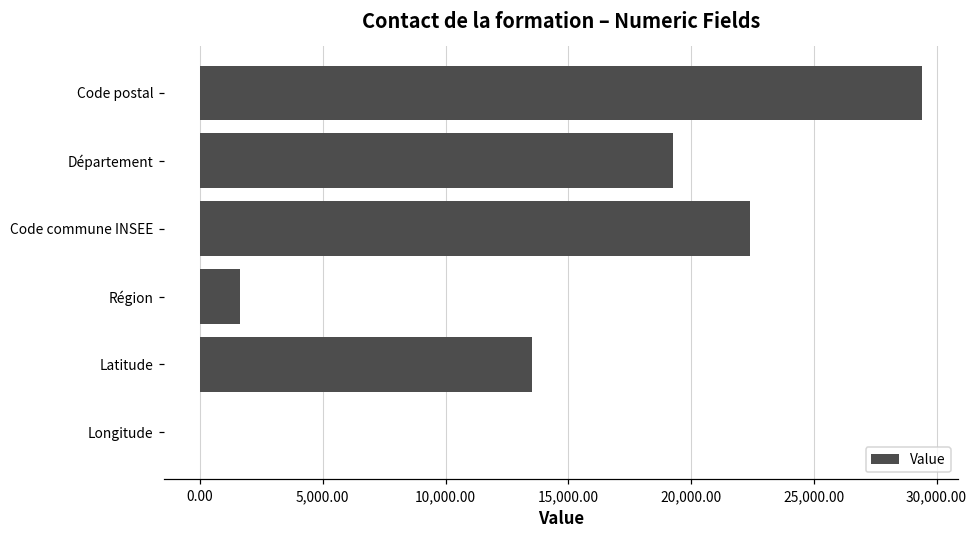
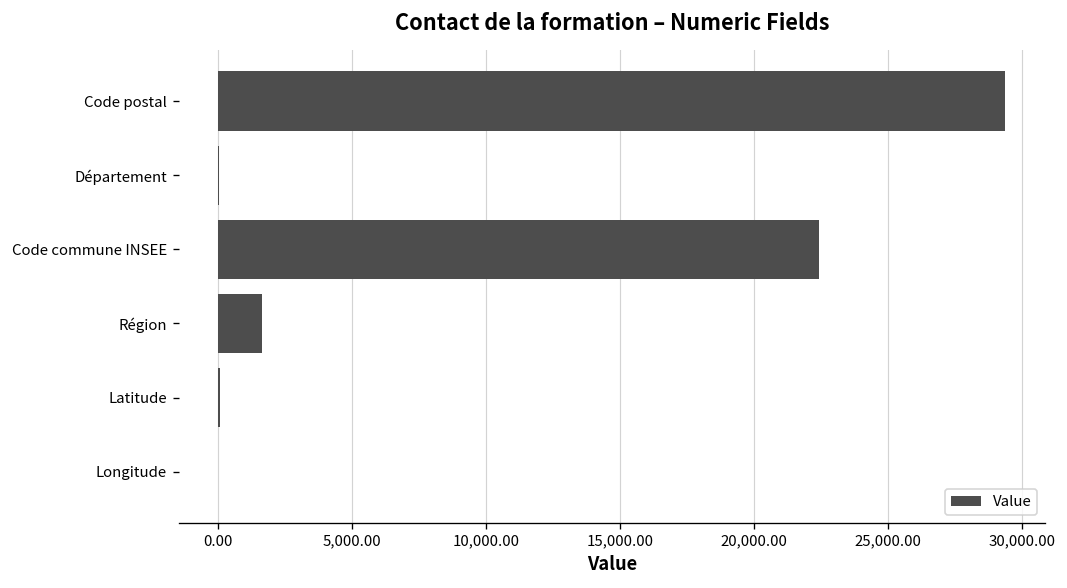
  {
    "Code postal": "29,400",
-   "Département": "19,300",
+   "Département": "0",
    "Code commune INSEE": "22,400",
    "Région": "1,600",
-   "Latitude": "13,500"
+   "Latitude": "0"
  }
